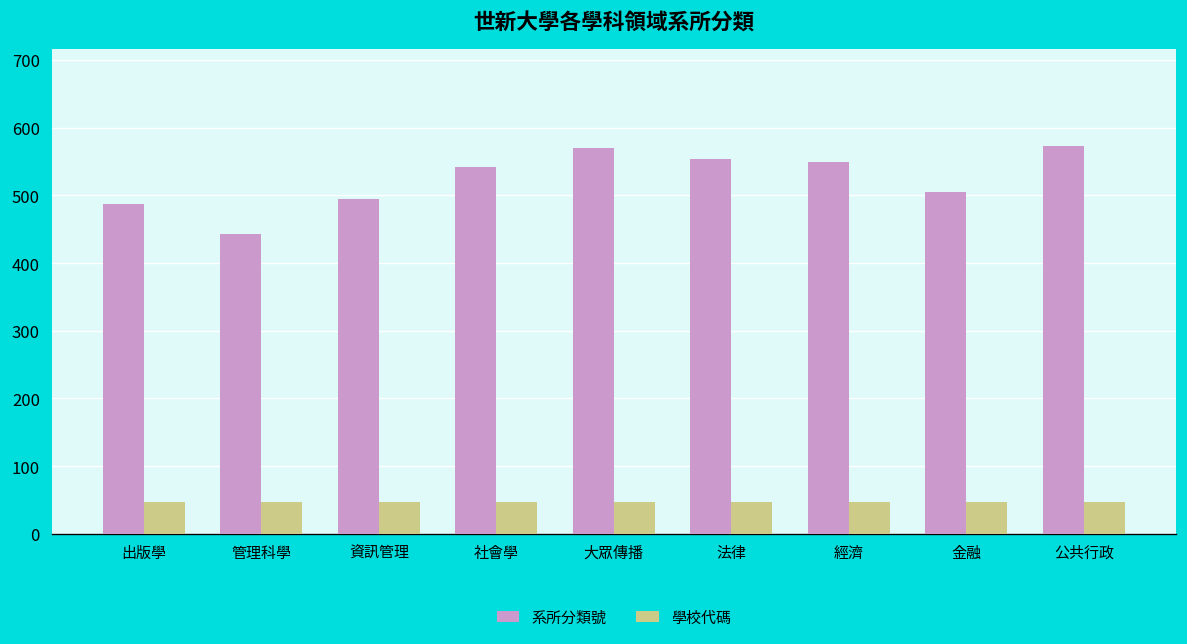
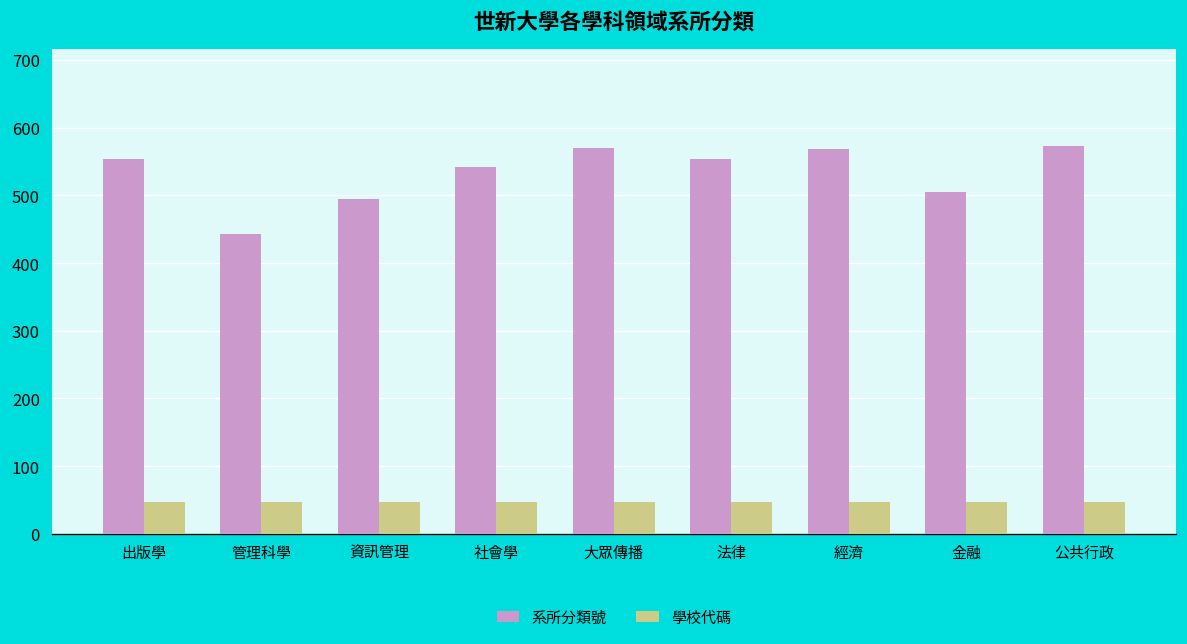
  {
    "系所分類號": {
-     "出版學": 490,
+     "出版學": 550,
      "管理科學": 440,
      "資訊管理": 490,
      "社會學": 540,
      "大眾傳播": 570,
      "法律": 550,
-     "經濟": 550,
+     "經濟": 570,
      "金融": 500,
      "公共行政": 570
    },
    "學校代碼": {
      "出版學": 50,
      "管理科學": 50,
      "資訊管理": 50,
      "社會學": 50,
      "大眾傳播": 50,
      "法律": 50,
      "經濟": 50,
      "金融": 50,
      "公共行政": 50
    }
  }
